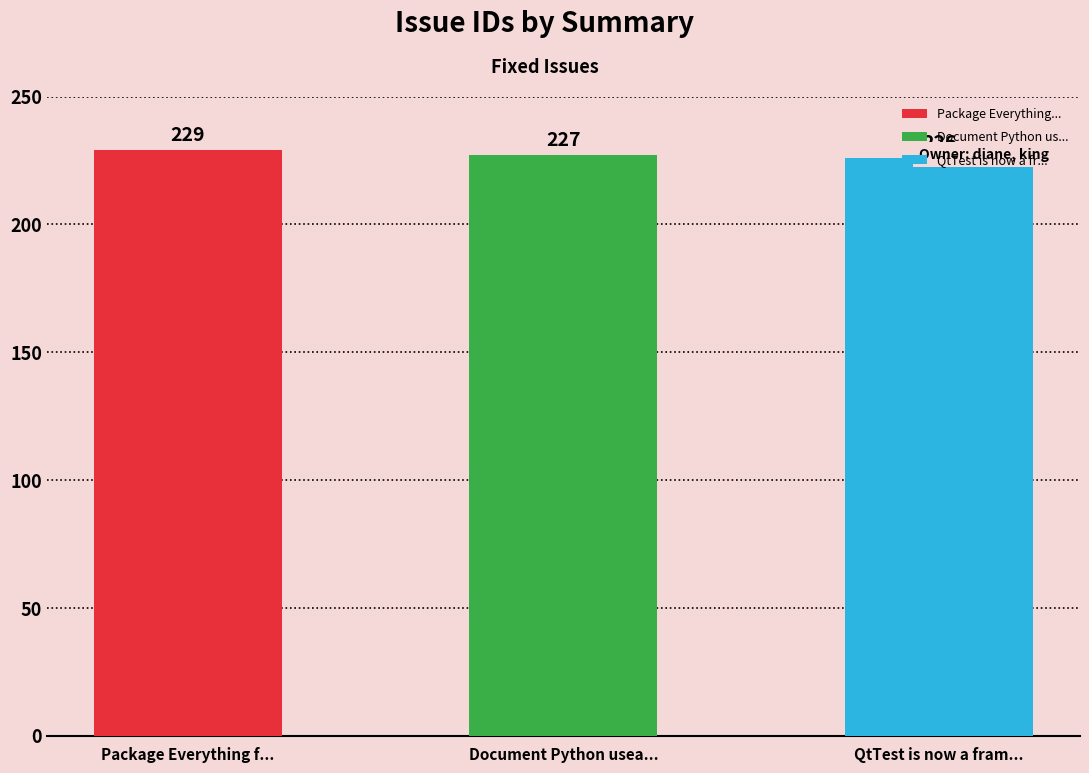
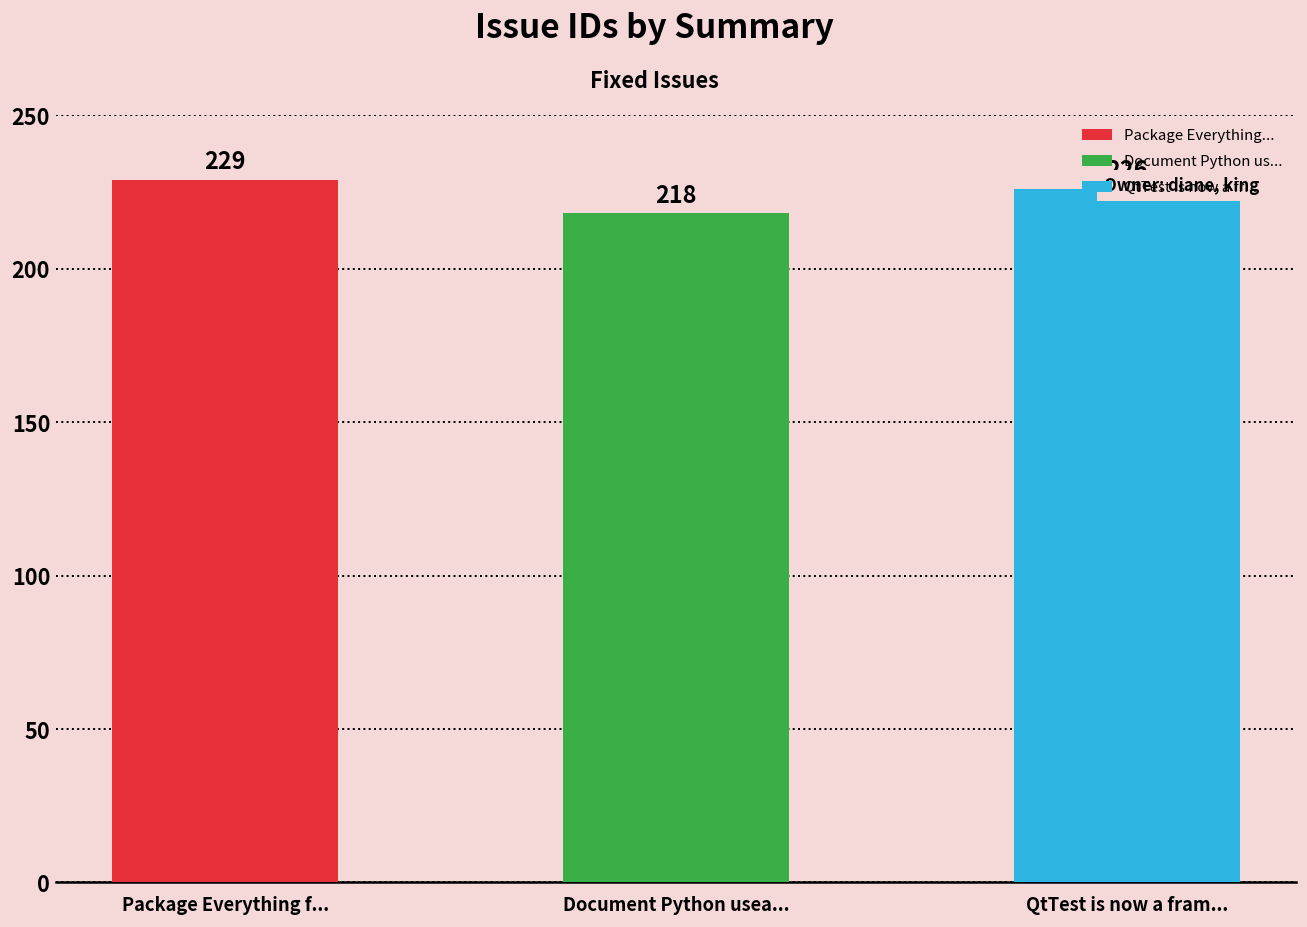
  {
    "Package Everything f...": 229,
-   "Document Python usea...": 227
+   "Document Python usea...": 218
  }
